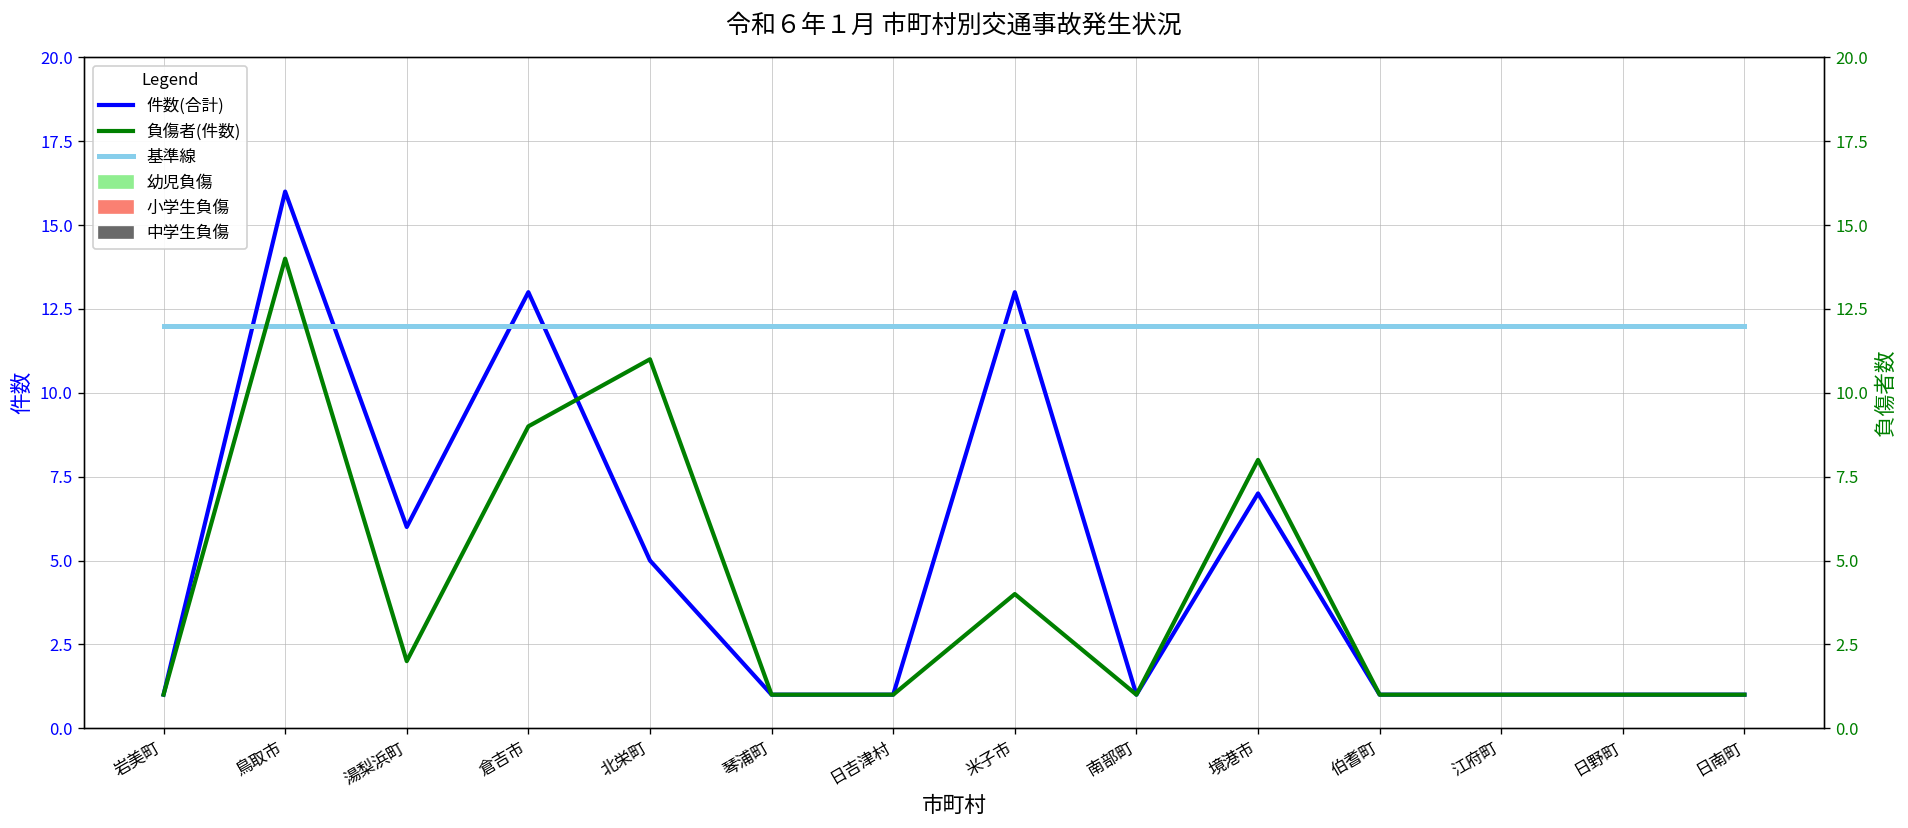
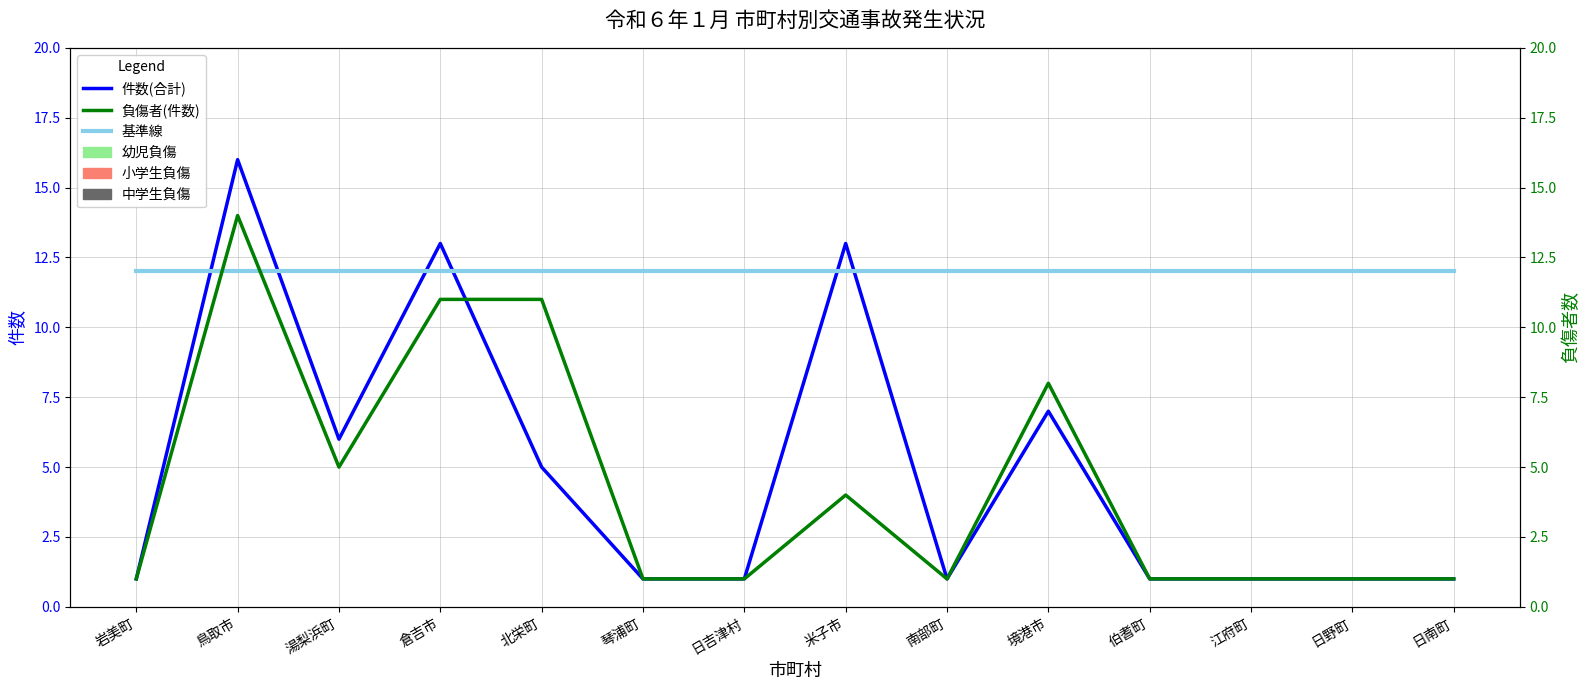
  {
    "件数(合計)": {
      "岩美町": 1.0,
      "鳥取市": 16.0,
      "湯梨浜町": 6.0,
      "倉吉市": 13.0,
      "北栄町": 5.0,
      "琴浦町": 1.0,
      "日吉津村": 1.0,
      "米子市": 13.0,
      "南部町": 1.0,
      "境港市": 7.0,
      "伯耆町": 1.0,
      "江府町": 1.0,
      "日野町": 1.0,
      "日南町": 1.0
    },
    "基準線": {
      "岩美町": 12.0,
      "鳥取市": 12.0,
      "湯梨浜町": 12.0,
      "倉吉市": 12.0,
      "北栄町": 12.0,
      "琴浦町": 12.0,
      "日吉津村": 12.0,
      "米子市": 12.0,
      "南部町": 12.0,
      "境港市": 12.0,
      "伯耆町": 12.0,
      "江府町": 12.0,
      "日野町": 12.0,
      "日南町": 12.0
    },
    "負傷者(件数)": {
      "岩美町": 1,
      "鳥取市": 14,
-     "湯梨浜町": 2,
-     "倉吉市": 9,
+     "湯梨浜町": 5,
+     "倉吉市": 11,
      "北栄町": 11,
      "琴浦町": 1,
      "日吉津村": 1,
      "米子市": 4,
      "南部町": 1,
      "境港市": 8,
      "伯耆町": 1,
      "江府町": 1,
      "日野町": 1,
      "日南町": 1
    }
  }
